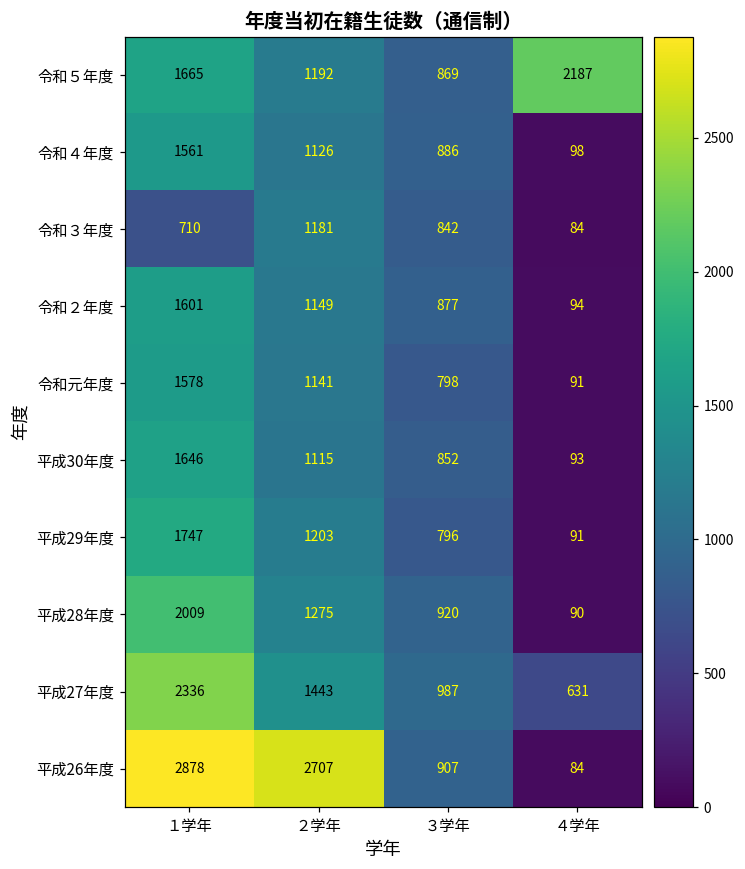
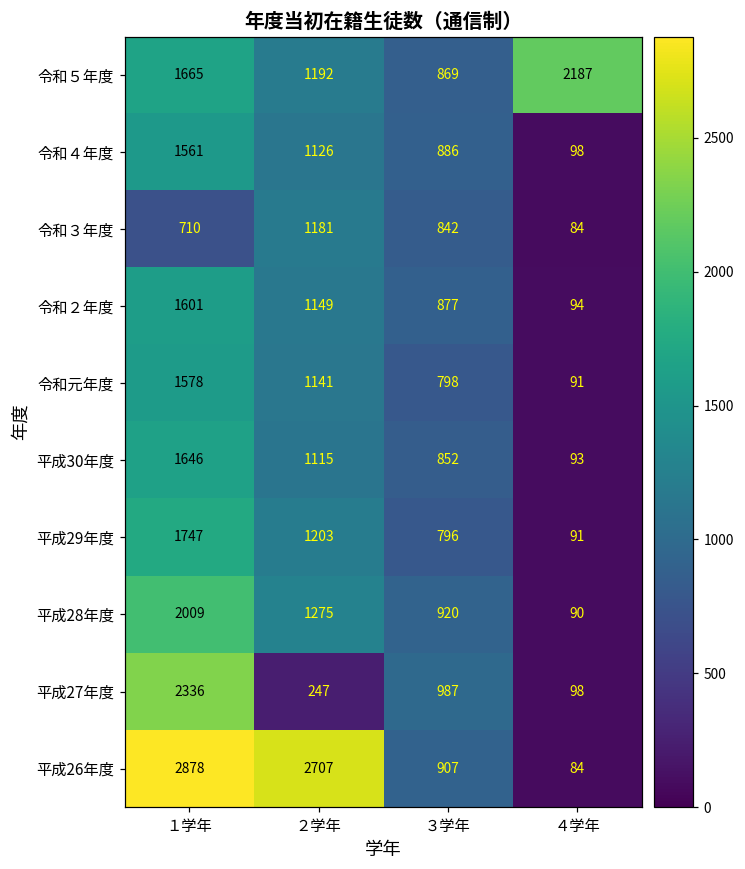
  {
    "令和５年度": {
      "１学年": 1665,
      "２学年": 1192,
      "３学年": 869,
      "４学年": 2187
    },
    "令和４年度": {
      "１学年": 1561,
      "２学年": 1126,
      "３学年": 886,
      "４学年": 98
    },
    "令和３年度": {
      "１学年": 710,
      "２学年": 1181,
      "３学年": 842,
      "４学年": 84
    },
    "令和２年度": {
      "１学年": 1601,
      "２学年": 1149,
      "３学年": 877,
      "４学年": 94
    },
    "令和元年度": {
      "１学年": 1578,
      "２学年": 1141,
      "３学年": 798,
      "４学年": 91
    },
    "平成30年度": {
      "１学年": 1646,
      "２学年": 1115,
      "３学年": 852,
      "４学年": 93
    },
    "平成29年度": {
      "１学年": 1747,
      "２学年": 1203,
      "３学年": 796,
      "４学年": 91
    },
    "平成28年度": {
      "１学年": 2009,
      "２学年": 1275,
      "３学年": 920,
      "４学年": 90
    },
    "平成27年度": {
      "１学年": 2336,
-     "２学年": 1443,
+     "２学年": 247,
      "３学年": 987,
-     "４学年": 631
+     "４学年": 98
    },
    "平成26年度": {
      "１学年": 2878,
      "２学年": 2707,
      "３学年": 907,
      "４学年": 84
    }
  }
